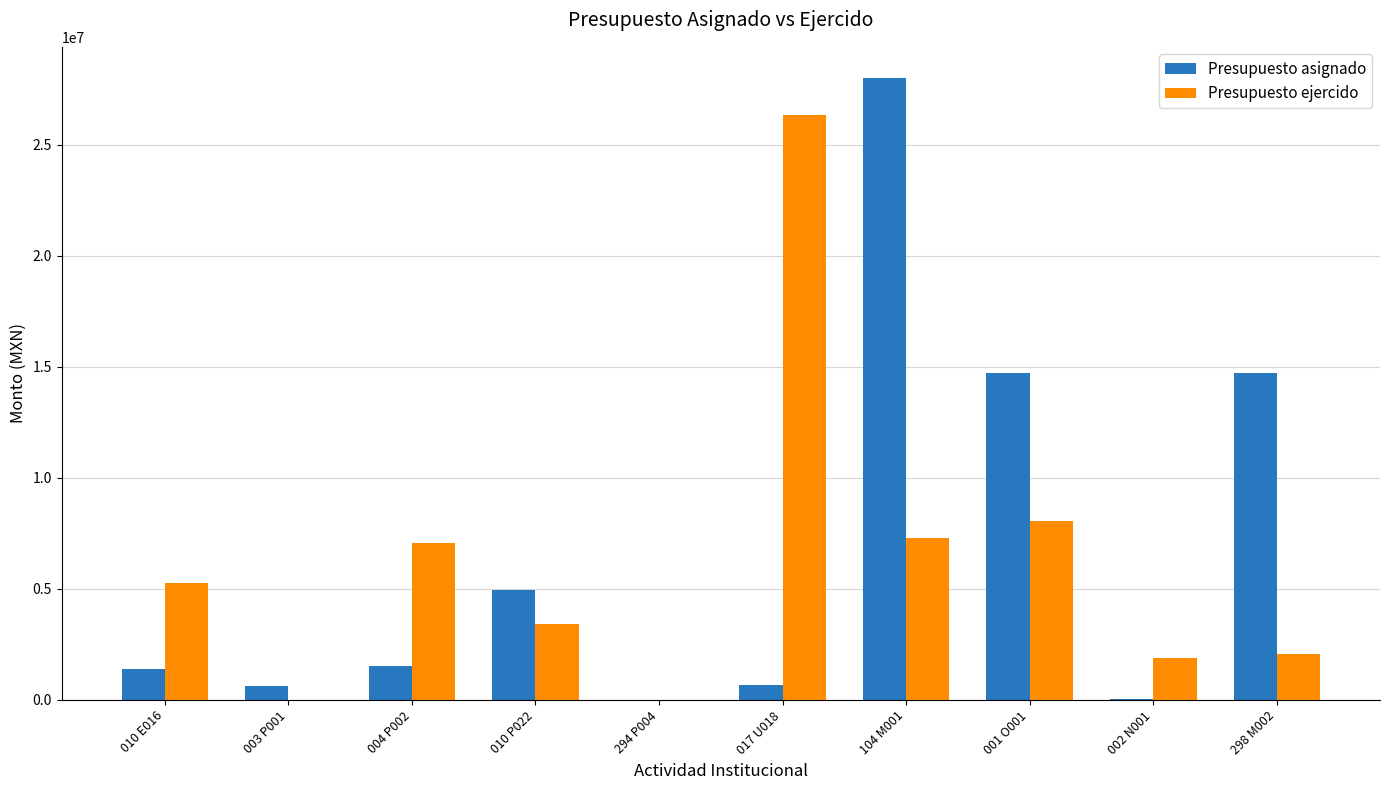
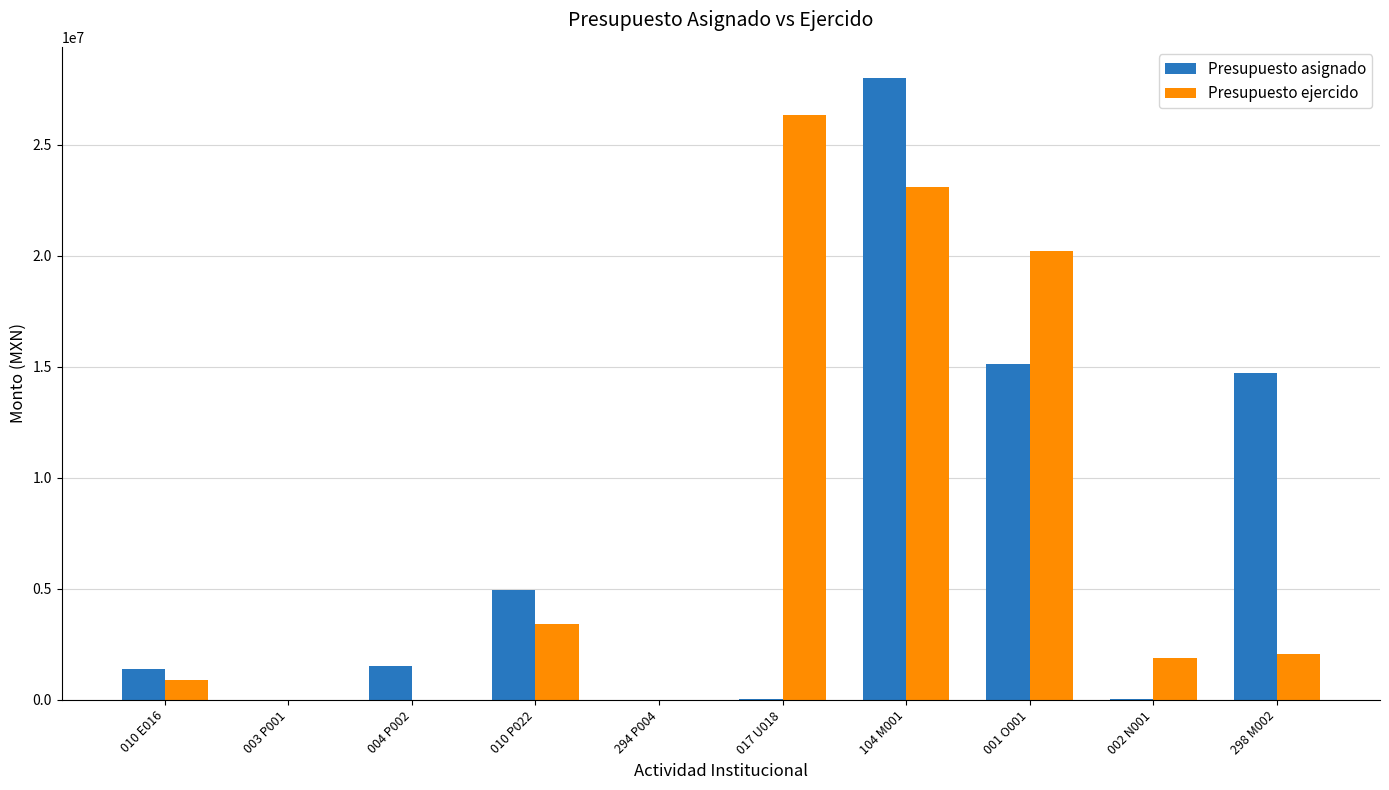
  {
    "Presupuesto asignado": {
      "010 E016": 1400000,
-     "003 P001": 600000,
+     "003 P001": 0,
      "004 P002": 1500000,
      "010 P022": 4900000,
-     "017 U018": 700000,
+     "017 U018": 100000,
      "104 M001": 28000000,
-     "001 O001": 14700000,
+     "001 O001": 15100000,
      "298 M002": 14700000
    },
    "Presupuesto ejercido": {
-     "010 E016": 5300000,
+     "010 E016": 900000,
      "003 P001": 0,
-     "004 P002": 7000000,
+     "004 P002": 0,
      "010 P022": 3400000,
      "294 P004": 0,
      "017 U018": 26300000,
-     "104 M001": 7300000,
-     "001 O001": 8100000,
+     "104 M001": 23100000,
+     "001 O001": 20200000,
      "002 N001": 1900000,
      "298 M002": 2000000
    }
  }
